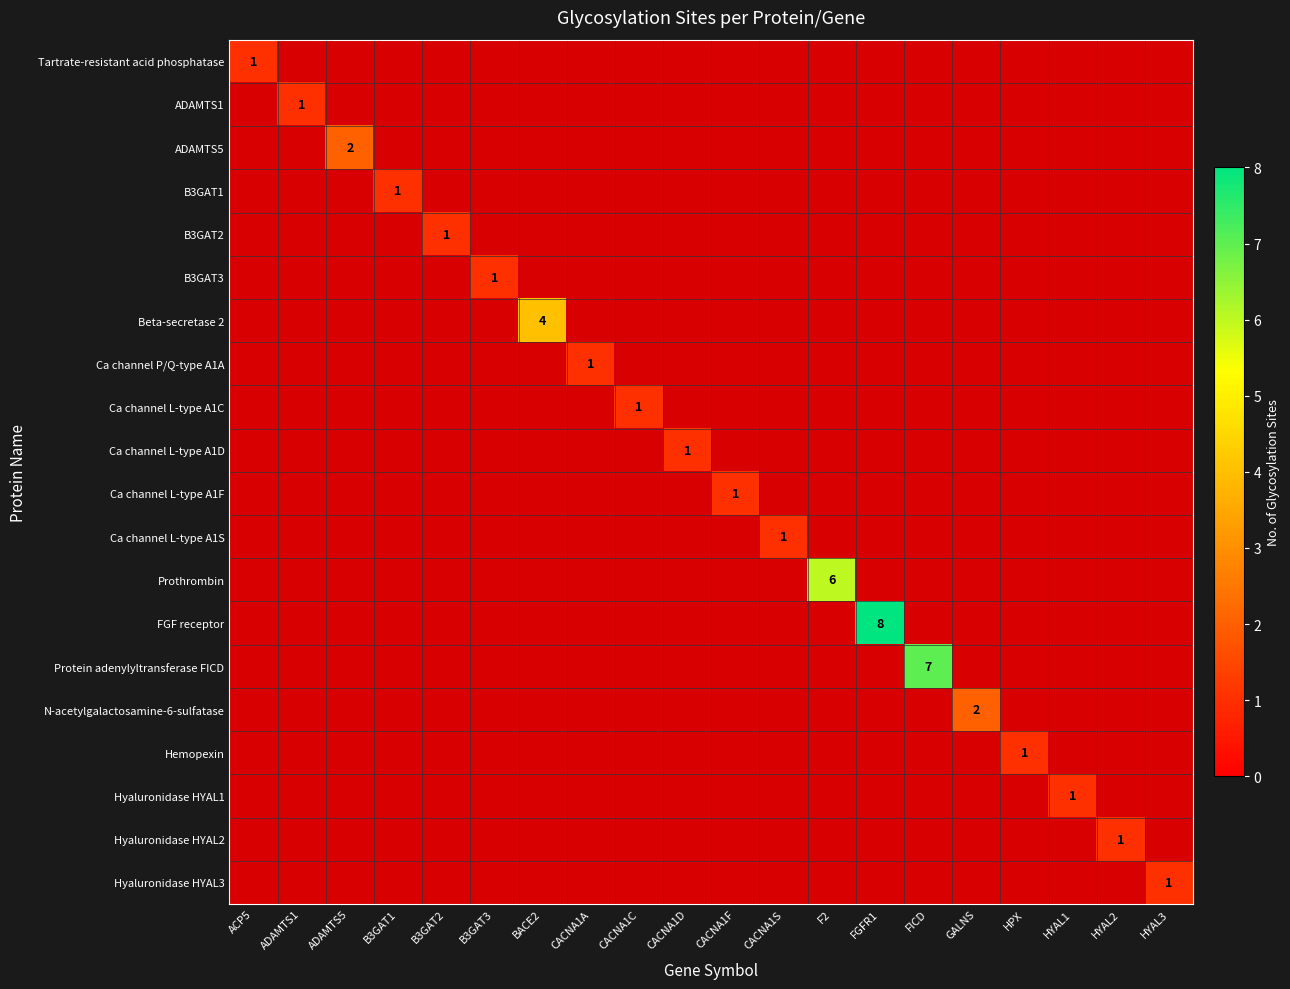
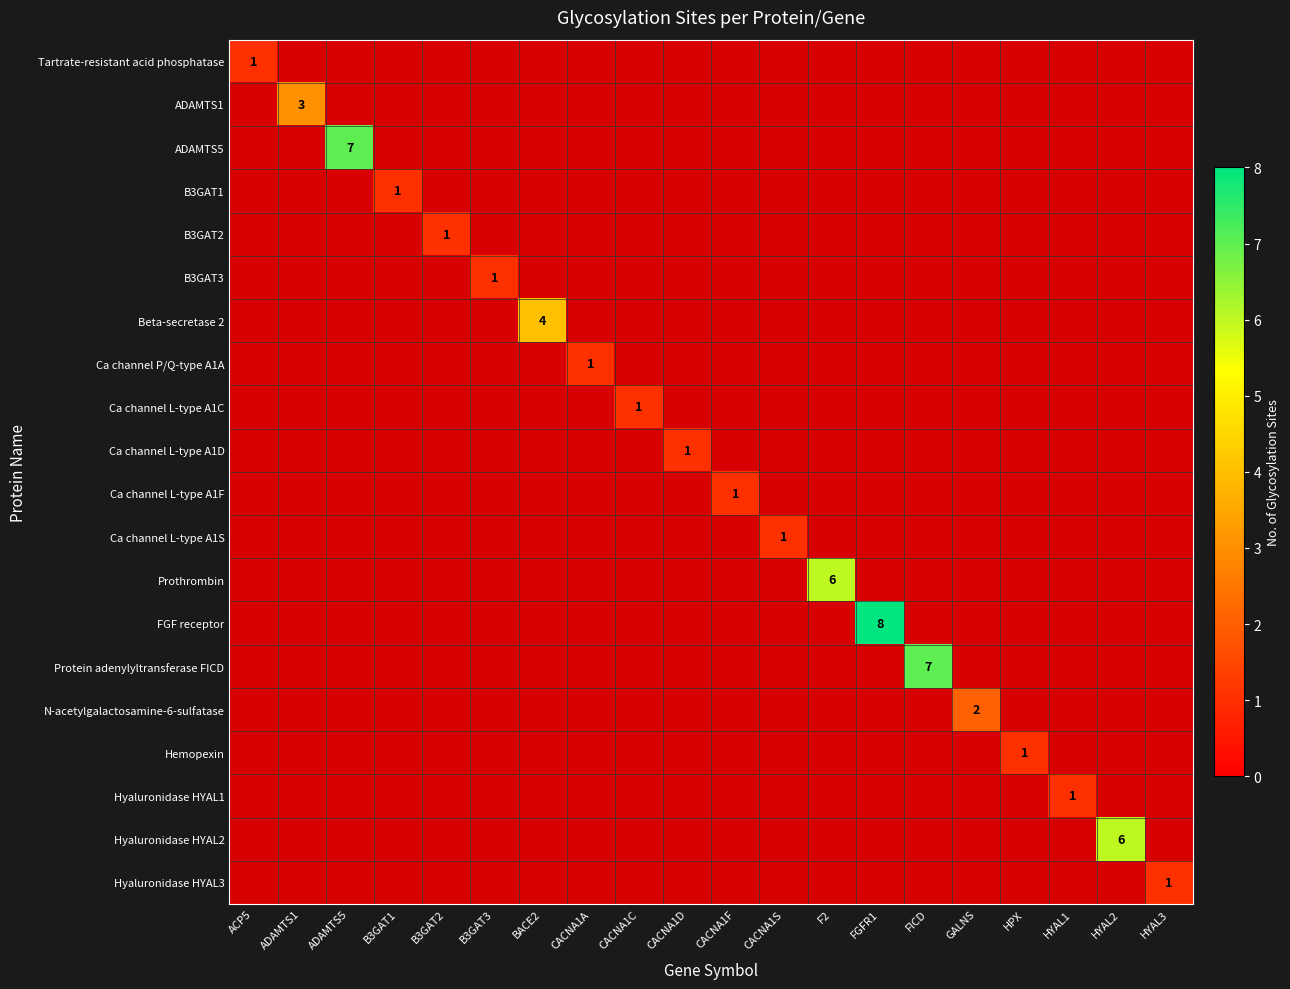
  {
    "Tartrate-resistant acid phosphatase": {
      "ACP5": 1
    },
    "ADAMTS1": {
-     "ADAMTS1": 1
+     "ADAMTS1": 3
    },
    "ADAMTS5": {
-     "ADAMTS5": 2
+     "ADAMTS5": 7
    },
    "B3GAT1": {
      "B3GAT1": 1
    },
    "B3GAT2": {
      "B3GAT2": 1
    },
    "B3GAT3": {
      "B3GAT3": 1
    },
    "Beta-secretase 2": {
      "BACE2": 4
    },
    "Ca channel P/Q-type A1A": {
      "CACNA1A": 1
    },
    "Ca channel L-type A1C": {
      "CACNA1C": 1
    },
    "Ca channel L-type A1D": {
      "CACNA1D": 1
    },
    "Ca channel L-type A1F": {
      "CACNA1F": 1
    },
    "Ca channel L-type A1S": {
      "CACNA1S": 1
    },
    "Prothrombin": {
      "F2": 6
    },
    "FGF receptor": {
      "FGFR1": 8
    },
    "Protein adenylyltransferase FICD": {
      "FICD": 7
    },
    "N-acetylgalactosamine-6-sulfatase": {
      "GALNS": 2
    },
    "Hemopexin": {
      "HPX": 1
    },
    "Hyaluronidase HYAL1": {
      "HYAL1": 1
    },
    "Hyaluronidase HYAL2": {
-     "HYAL2": 1
+     "HYAL2": 6
    },
    "Hyaluronidase HYAL3": {
      "HYAL3": 1
    }
  }
